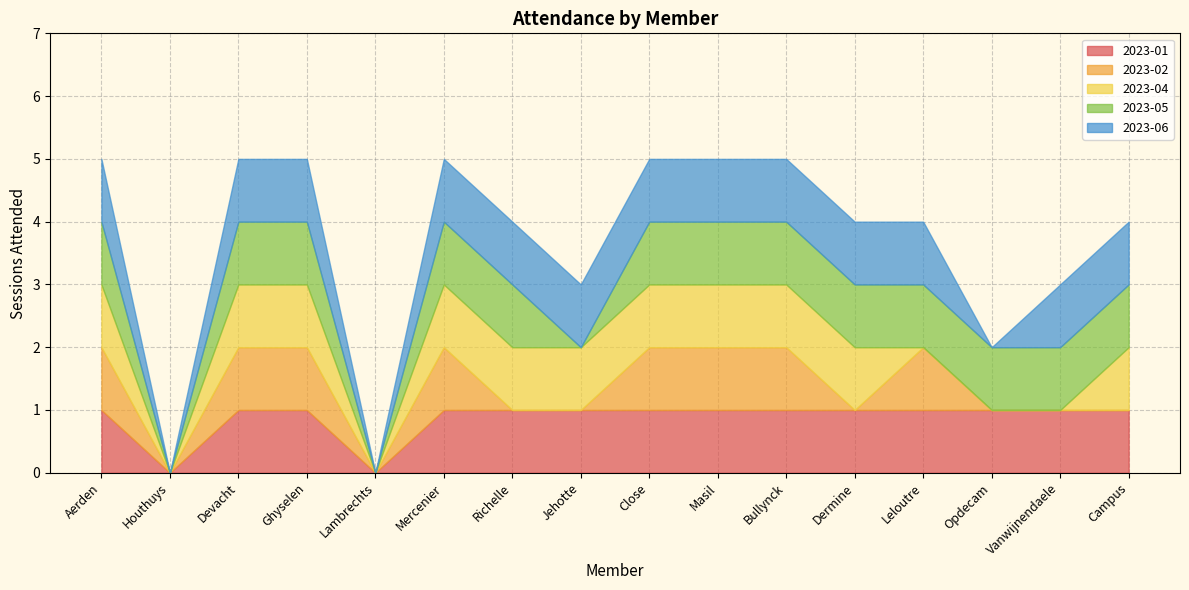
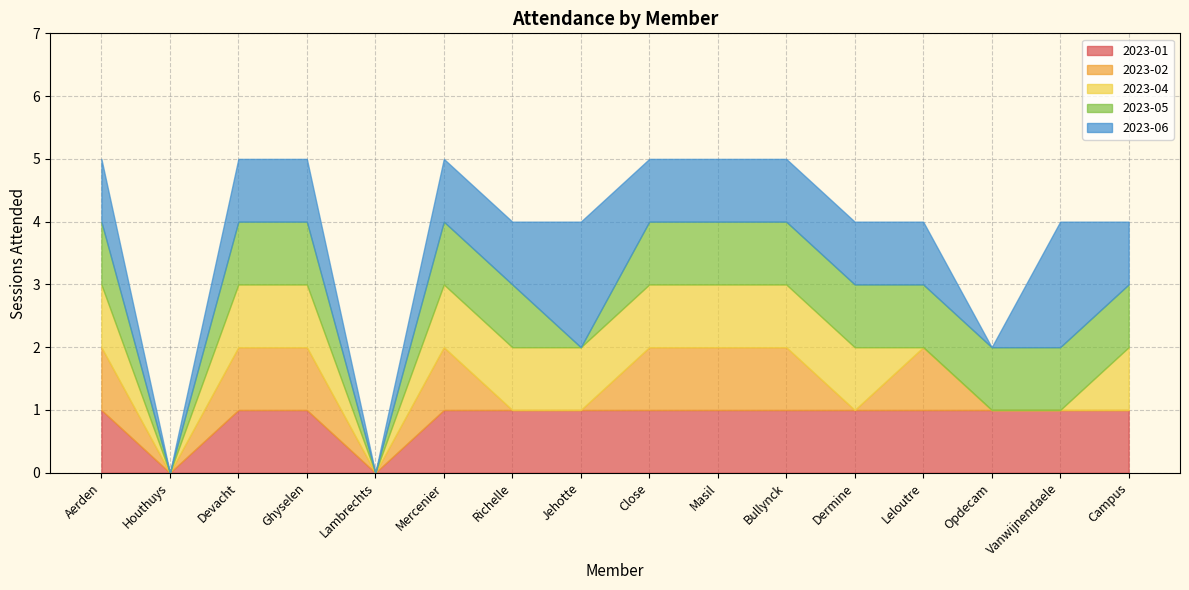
  {
    "2023-01": {
      "Aerden": 1,
      "Devacht": 1,
      "Ghyselen": 1,
      "Mercenier": 1,
      "Close": 1,
      "Masil": 1,
      "Bullynck": 1,
      "Leloutre": 1
    },
    "2023-05": {
      "Aerden": 1,
      "Devacht": 1,
      "Ghyselen": 1,
      "Mercenier": 1,
      "Richelle": 1,
      "Close": 1,
      "Masil": 1,
      "Bullynck": 1,
      "Dermine": 1,
      "Leloutre": 1,
      "Vanwijnendaele": 1,
      "Campus": 1
    },
    "2023-06": {
      "Aerden": 1,
      "Devacht": 1,
      "Ghyselen": 1,
      "Mercenier": 1,
      "Richelle": 1,
-     "Jehotte": 1,
+     "Jehotte": 2,
      "Close": 1,
      "Masil": 1,
      "Bullynck": 1,
      "Dermine": 1,
      "Leloutre": 1,
-     "Vanwijnendaele": 1,
+     "Vanwijnendaele": 2,
      "Campus": 1
    }
  }
